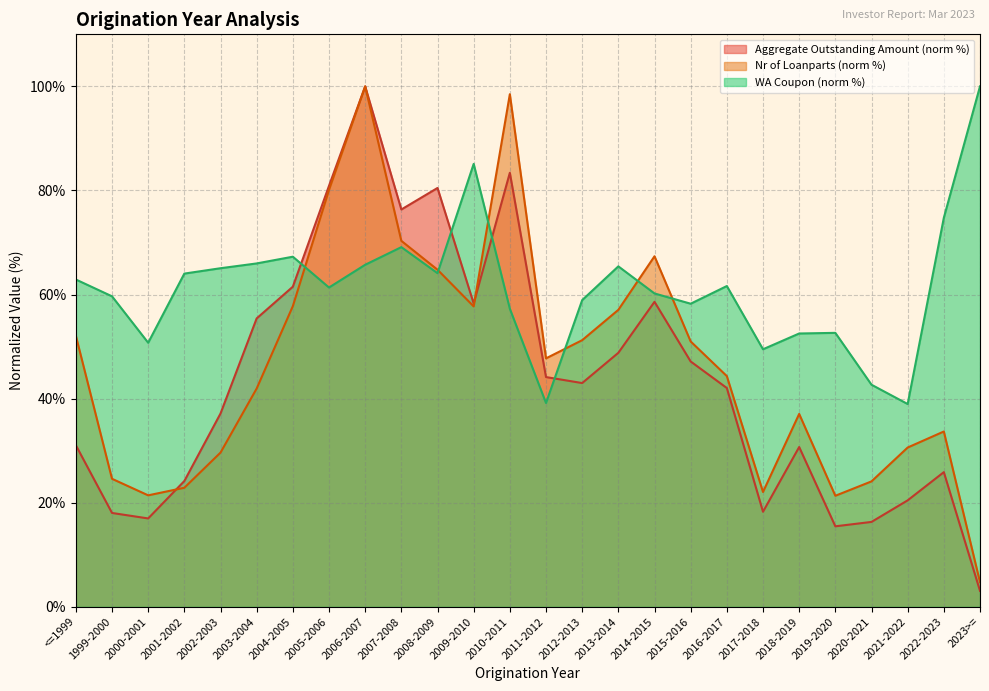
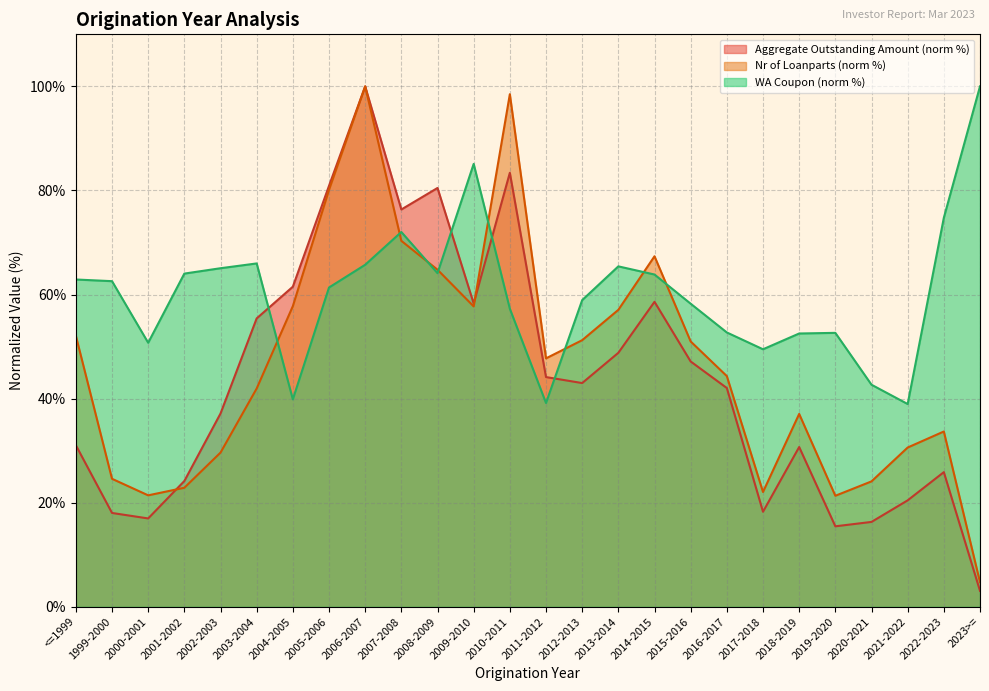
  {
    "WA Coupon (norm %)": {
      "<=1999": "63%",
-     "1999-2000": "60%",
+     "1999-2000": "63%",
      "2000-2001": "51%",
      "2001-2002": "64%",
      "2002-2003": "65%",
      "2003-2004": "66%",
-     "2004-2005": "67%",
+     "2004-2005": "40%",
      "2005-2006": "61%",
      "2006-2007": "66%",
-     "2007-2008": "69%",
+     "2007-2008": "72%",
      "2008-2009": "64%",
      "2009-2010": "85%",
      "2010-2011": "57%",
      "2011-2012": "39%",
      "2012-2013": "59%",
      "2013-2014": "65%",
-     "2014-2015": "60%",
+     "2014-2015": "64%",
      "2015-2016": "58%",
-     "2016-2017": "62%",
+     "2016-2017": "53%",
      "2017-2018": "49%",
      "2018-2019": "53%",
      "2019-2020": "53%",
      "2020-2021": "43%",
      "2021-2022": "39%",
      "2022-2023": "75%",
      "2023>=": "100%"
    }
  }
